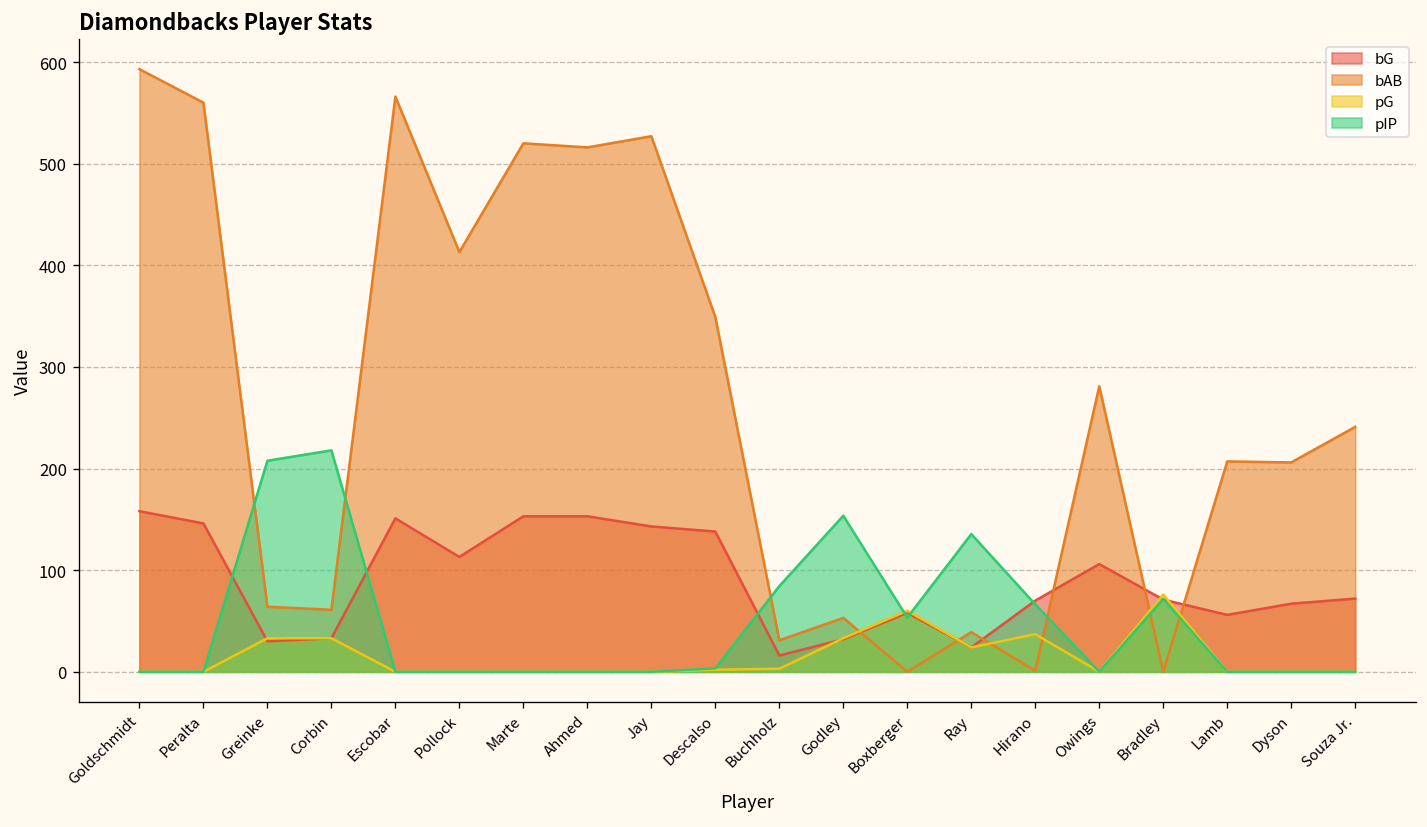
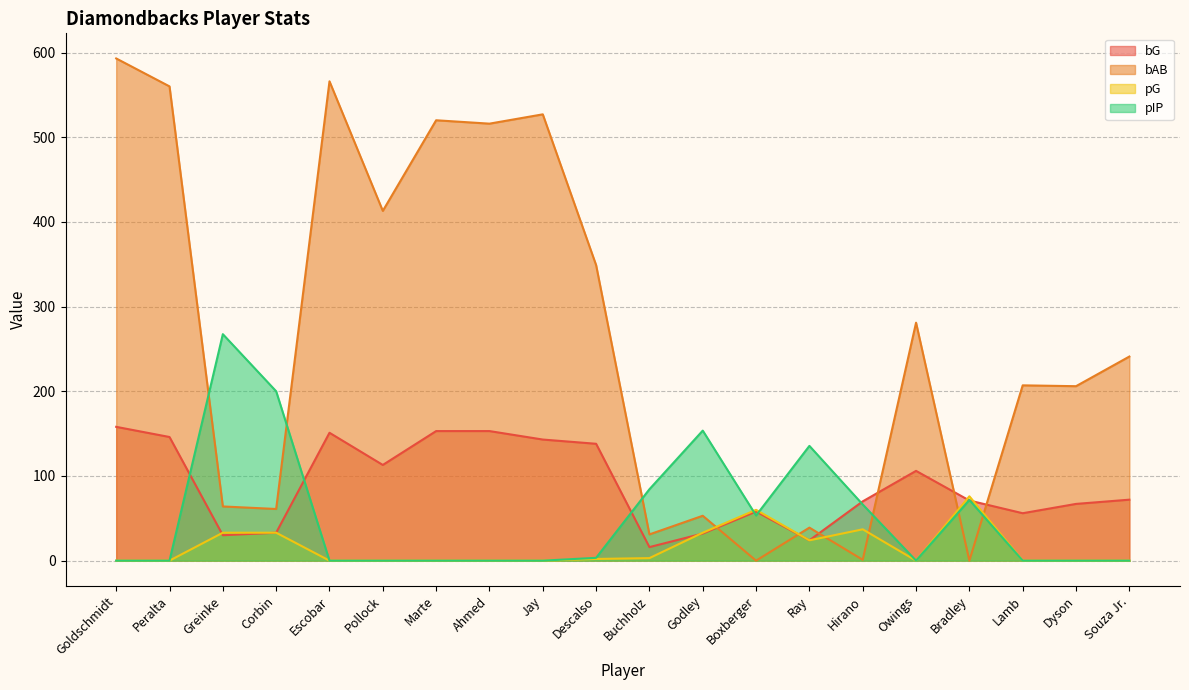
  {
    "pG": {
      "Buchholz": 0,
      "Hirano": 40,
      "Bradley": 80
    },
    "pIP": {
-     "Greinke": 210,
-     "Corbin": 220,
+     "Greinke": 270,
+     "Corbin": 200,
      "Buchholz": 80,
      "Godley": 150,
      "Boxberger": 50,
      "Ray": 140,
      "Hirano": 70
    }
  }
